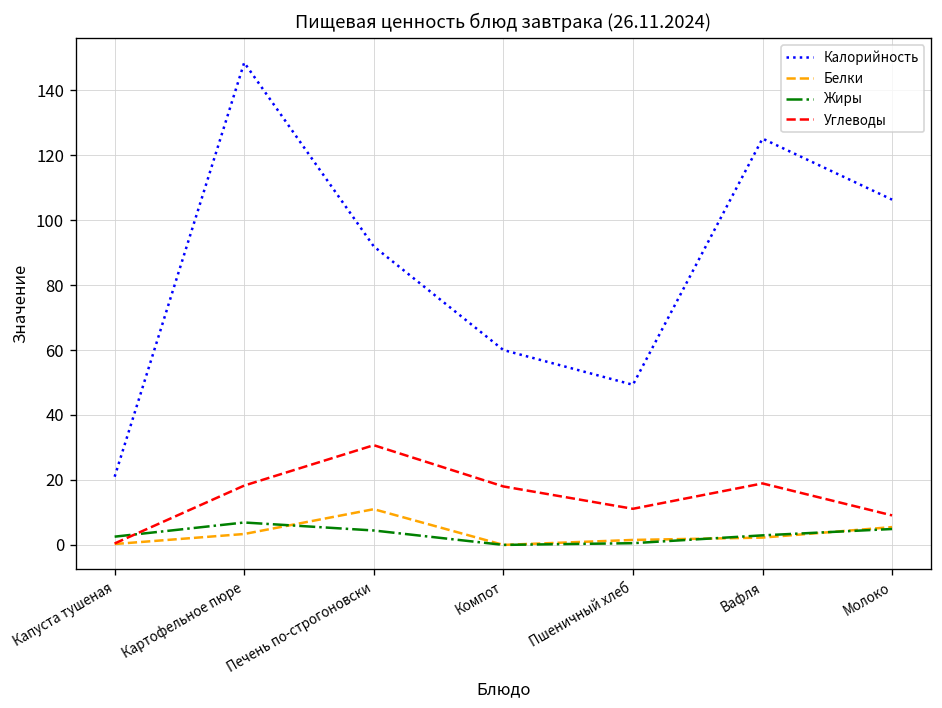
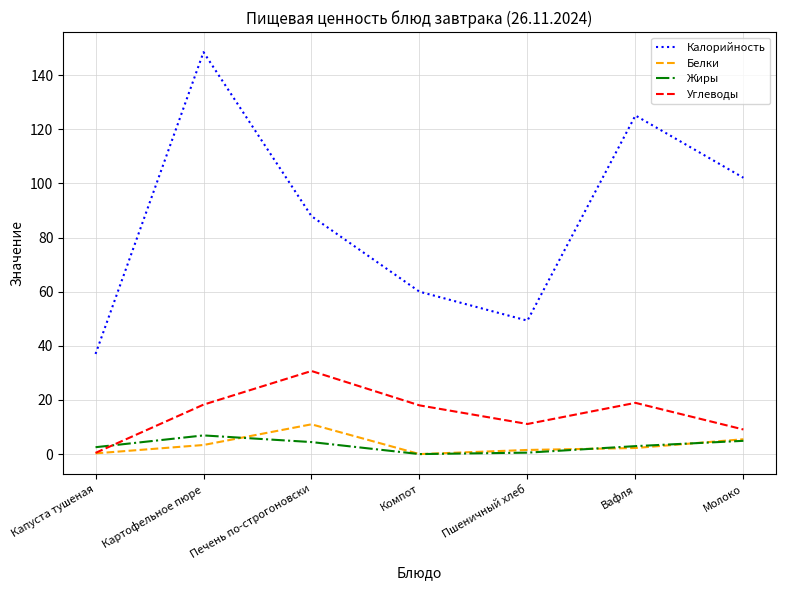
  {
    "Калорийность": {
-     "Капуста тушеная": 21,
+     "Капуста тушеная": 37,
      "Картофельное пюре": 149,
-     "Печень по-строгоновски": 92,
+     "Печень по-строгоновски": 88,
      "Компот": 60,
      "Пшеничный хлеб": 49,
      "Вафля": 125,
-     "Молоко": 106
+     "Молоко": 102
    },
    "Белки": {
      "Картофельное пюре": 3,
      "Печень по-строгоновски": 11,
      "Пшеничный хлеб": 2
    },
    "Жиры": {
      "Капуста тушеная": 3,
      "Картофельное пюре": 7,
      "Печень по-строгоновски": 4,
      "Пшеничный хлеб": 1
    },
    "Углеводы": {
      "Картофельное пюре": 18,
      "Печень по-строгоновски": 31,
      "Компот": 18,
      "Пшеничный хлеб": 11,
      "Вафля": 19,
      "Молоко": 9
    }
  }
